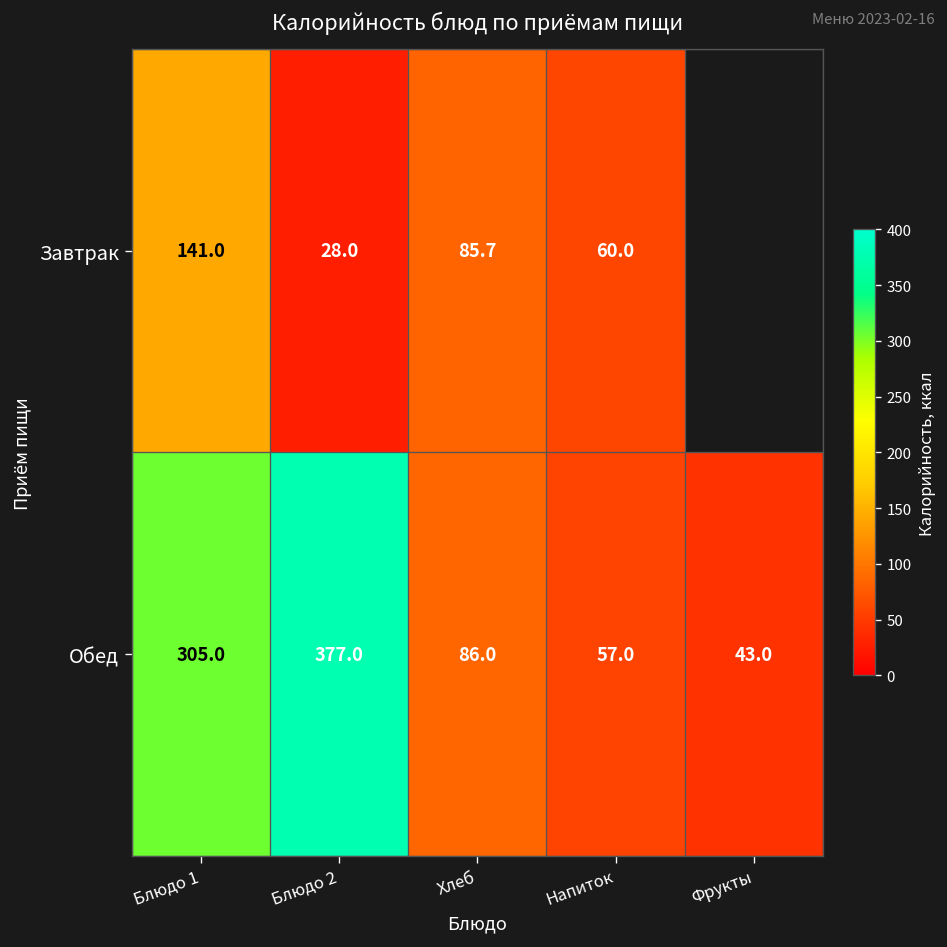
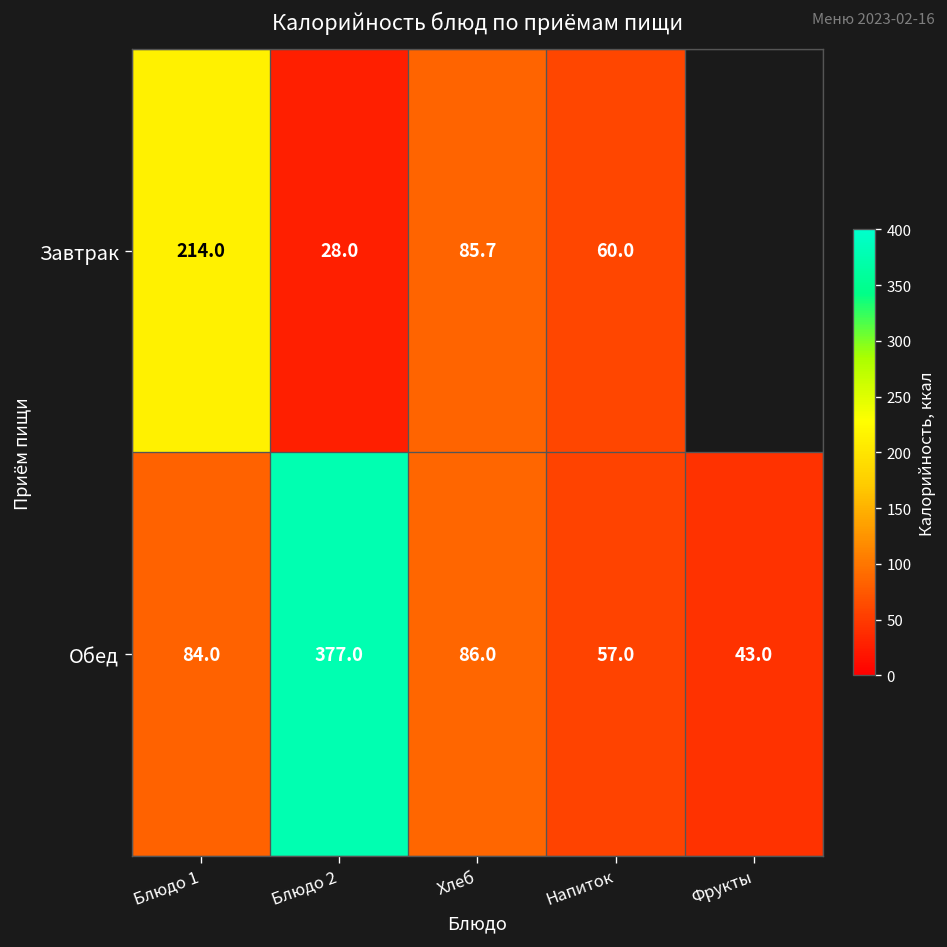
  {
    "Завтрак": {
-     "Блюдо 1": 141.0,
+     "Блюдо 1": 214.0,
      "Блюдо 2": 28.0,
      "Хлеб": 85.7,
      "Напиток": 60.0
    },
    "Обед": {
-     "Блюдо 1": 305.0,
+     "Блюдо 1": 84.0,
      "Блюдо 2": 377.0,
      "Хлеб": 86.0,
      "Напиток": 57.0,
      "Фрукты": 43.0
    }
  }
